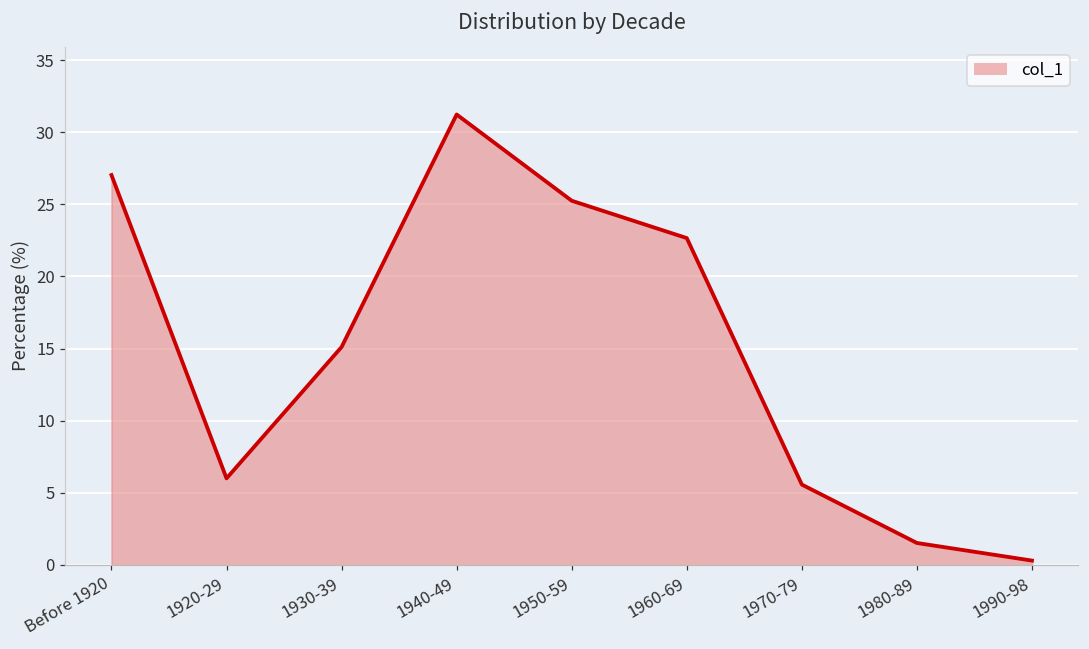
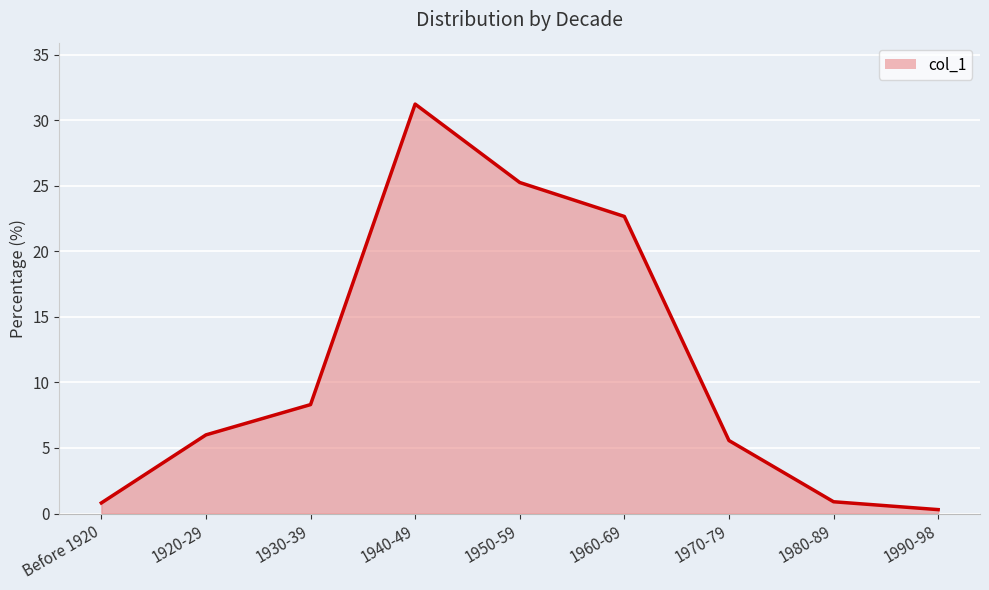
  {
-   "Before 1920": 27.0,
+   "Before 1920": 0.8,
    "1920-29": 6.0,
-   "1930-39": 15.1,
+   "1930-39": 8.3,
    "1940-49": 31.2,
    "1950-59": 25.3,
    "1960-69": 22.7,
    "1970-79": 5.6,
-   "1980-89": 1.5,
+   "1980-89": 0.9,
    "1990-98": 0.3
  }
